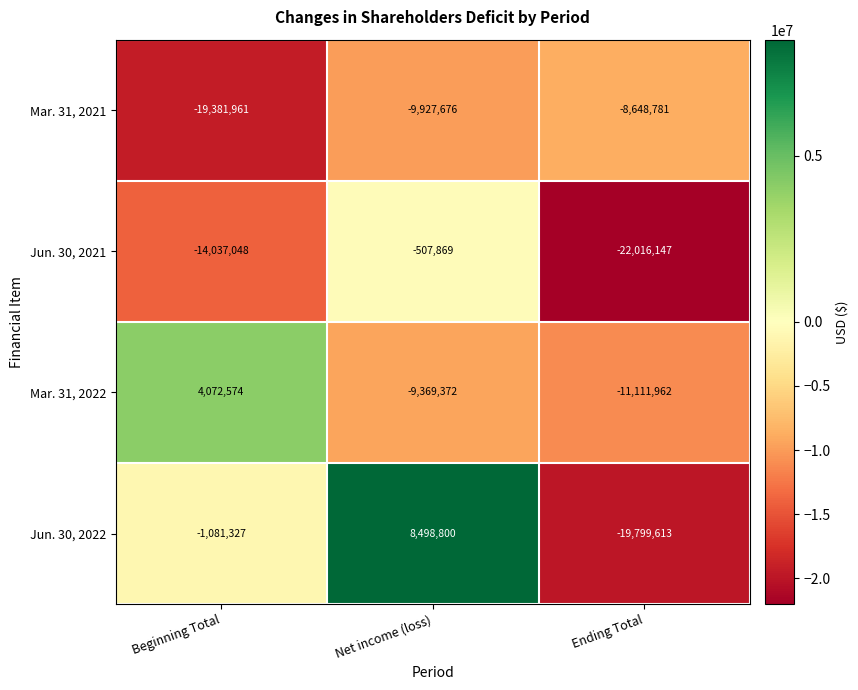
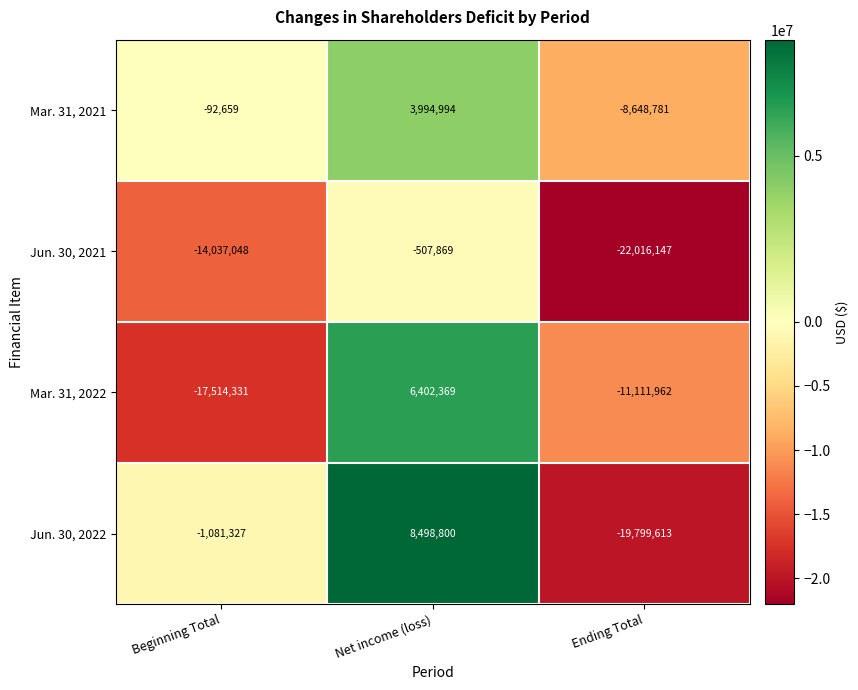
  {
    "Mar. 31, 2021": {
-     "Beginning Total": "-19,381,961",
-     "Net income (loss)": "-9,927,676",
+     "Beginning Total": "-92,659",
+     "Net income (loss)": "3,994,994",
      "Ending Total": "-8,648,781"
    },
    "Jun. 30, 2021": {
      "Beginning Total": "-14,037,048",
      "Net income (loss)": "-507,869",
      "Ending Total": "-22,016,147"
    },
    "Mar. 31, 2022": {
-     "Beginning Total": "4,072,574",
-     "Net income (loss)": "-9,369,372",
+     "Beginning Total": "-17,514,331",
+     "Net income (loss)": "6,402,369",
      "Ending Total": "-11,111,962"
    },
    "Jun. 30, 2022": {
      "Beginning Total": "-1,081,327",
      "Net income (loss)": "8,498,800",
      "Ending Total": "-19,799,613"
    }
  }
